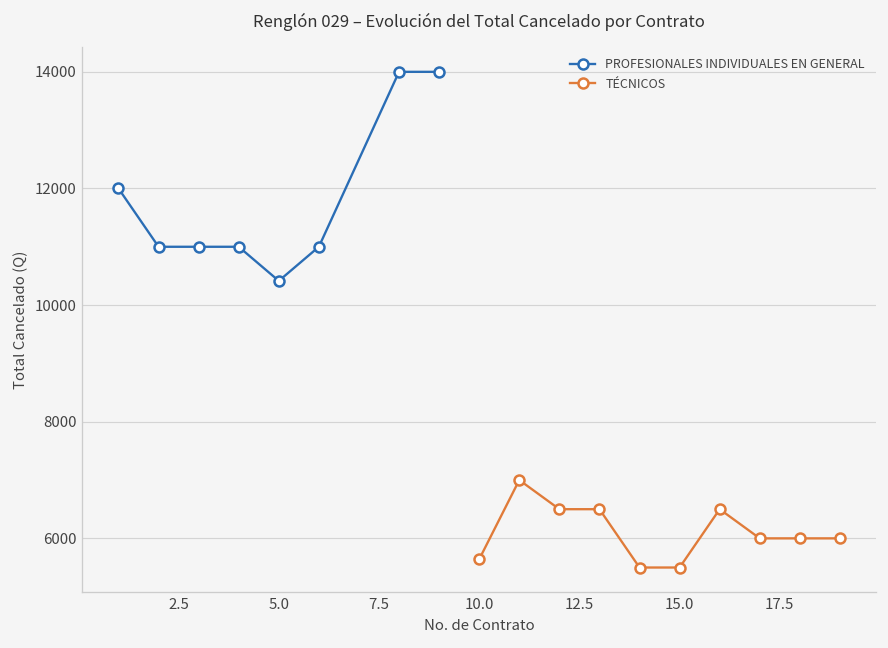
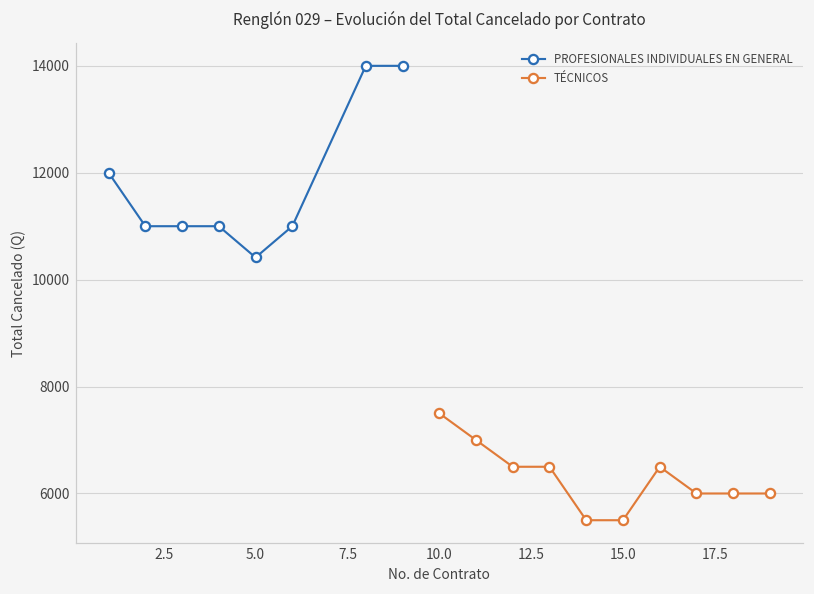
  {
    "PROFESIONALES INDIVIDUALES EN GENERAL": {
      "5.0": 10400
    },
    "TÉCNICOS": {
-     "10.0": 5600,
+     "10.0": 7500,
      "15.0": 5500
    }
  }
